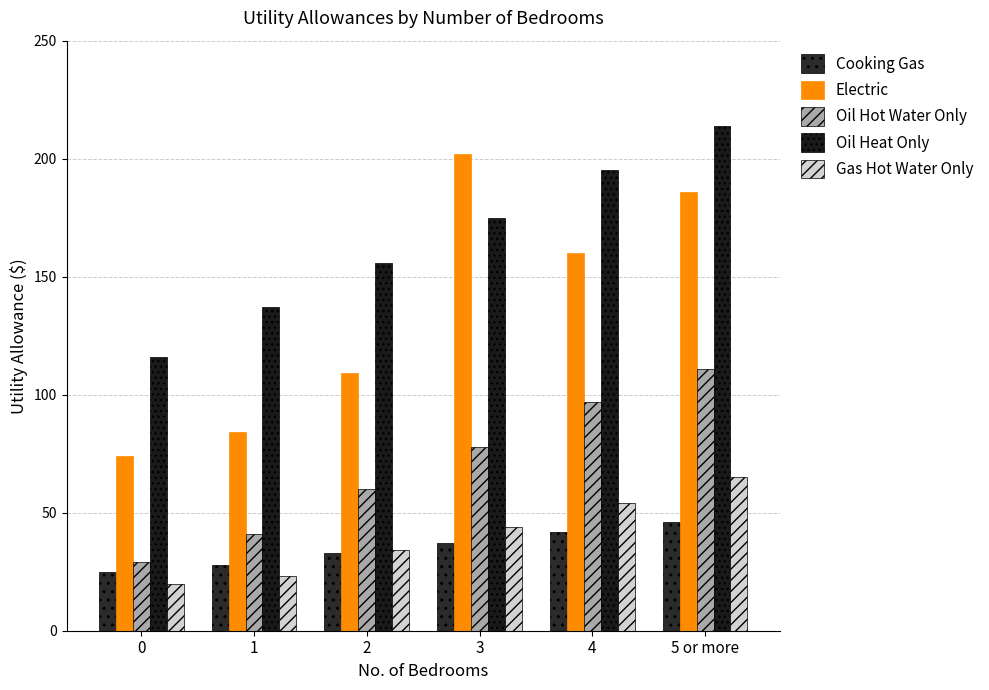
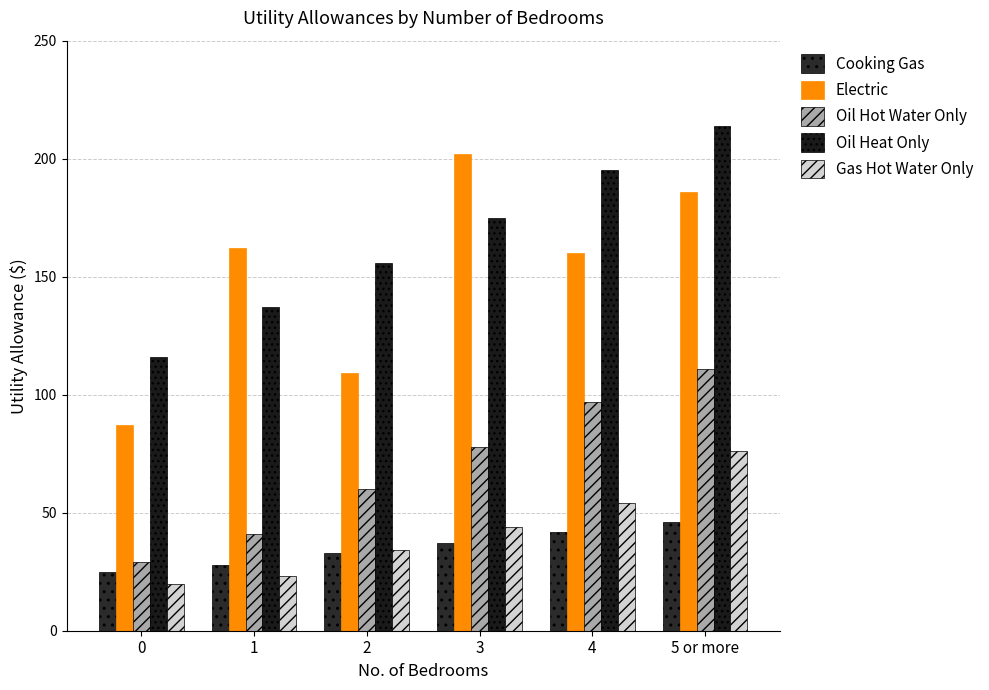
  {
    "Electric": {
-     "0": 74,
-     "1": 84,
+     "0": 87,
+     "1": 162,
      "2": 109,
      "3": 202,
      "4": 160,
      "5 or more": 186
    },
    "Oil Hot Water Only": {
      "0": 29,
      "1": 41,
      "2": 60,
      "3": 78,
      "4": 97,
      "5 or more": 111
    },
    "Gas Hot Water Only": {
      "0": 20,
      "1": 23,
      "2": 34,
      "3": 44,
      "4": 54,
-     "5 or more": 65
+     "5 or more": 76
    }
  }
